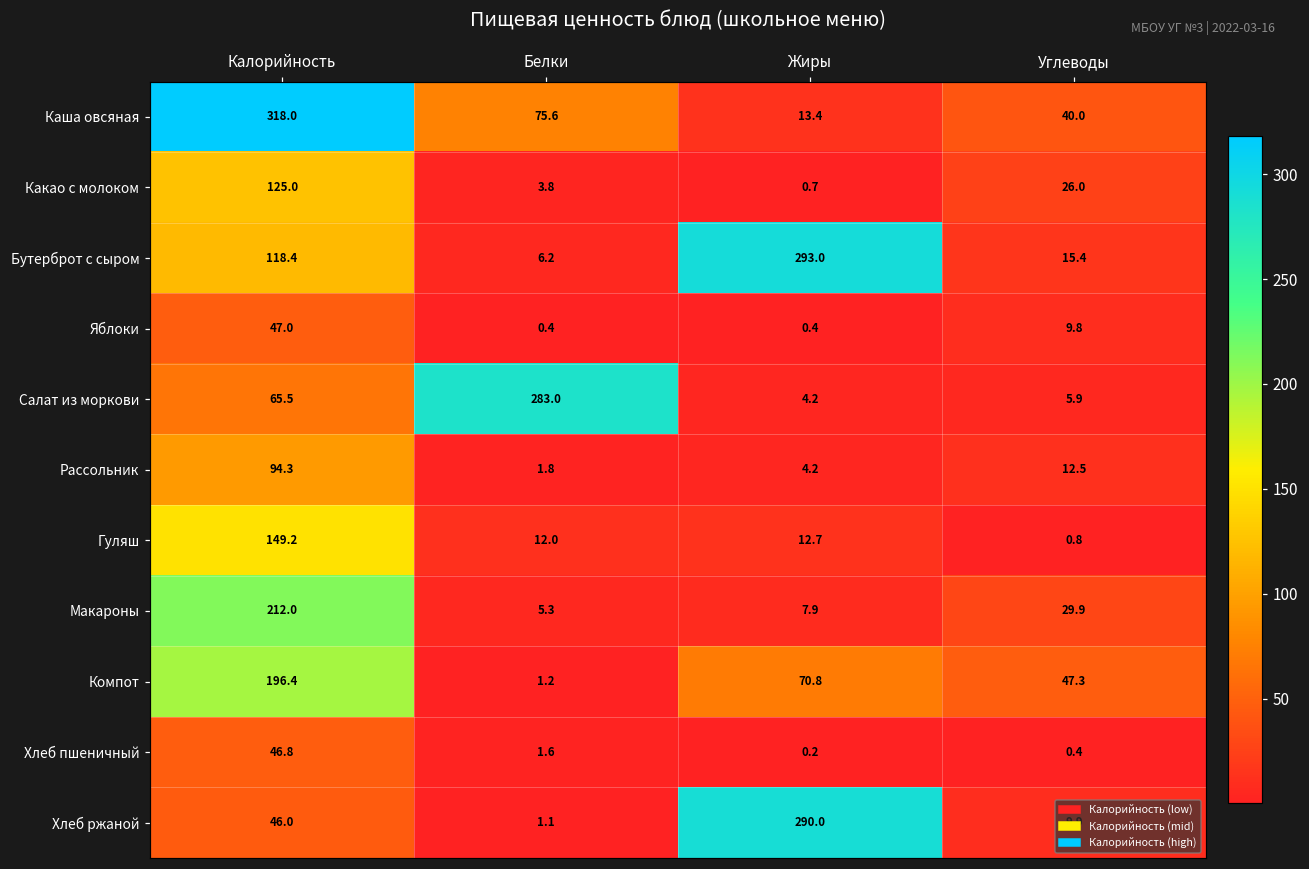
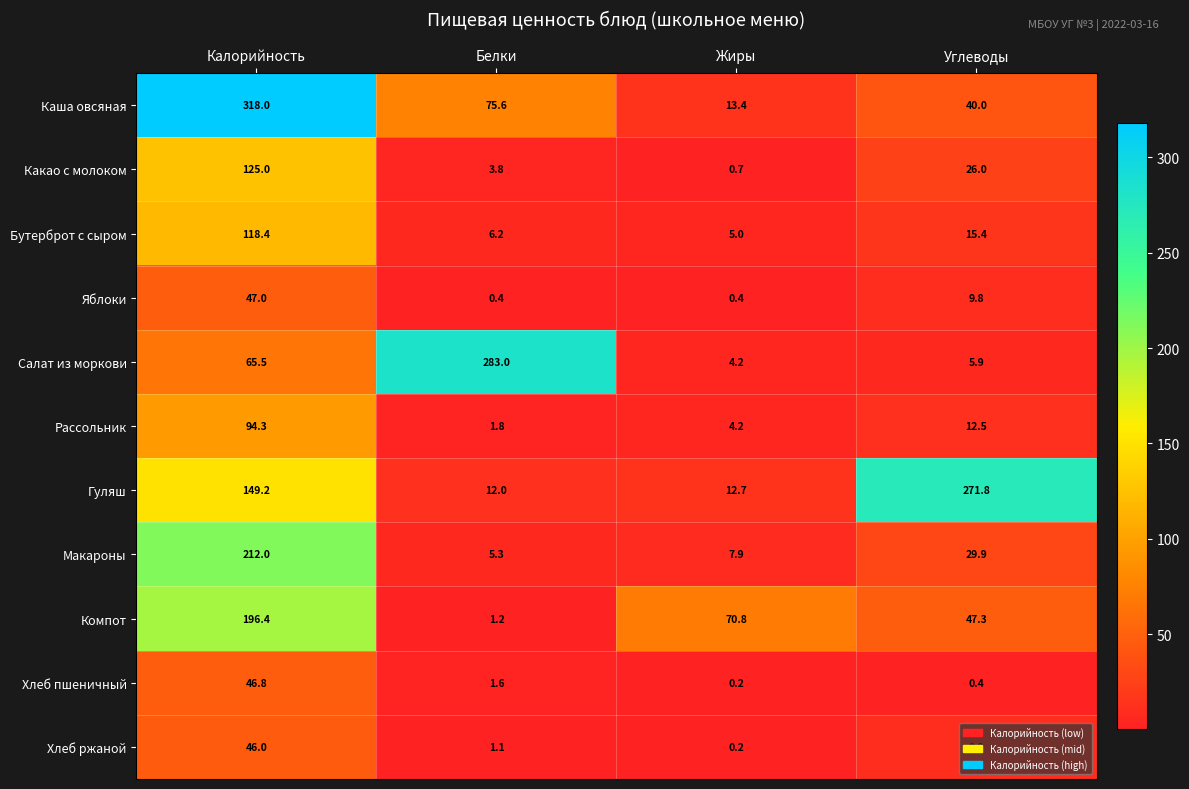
  {
    "Каша овсяная": {
      "Калорийность": 318.0,
      "Белки": 75.6,
      "Жиры": 13.4,
      "Углеводы": 40.0
    },
    "Какао с молоком": {
      "Калорийность": 125.0,
      "Белки": 3.8,
      "Жиры": 0.7,
      "Углеводы": 26.0
    },
    "Бутерброт с сыром": {
      "Калорийность": 118.4,
      "Белки": 6.2,
-     "Жиры": 293.0,
+     "Жиры": 5.0,
      "Углеводы": 15.4
    },
    "Яблоки": {
      "Калорийность": 47.0,
      "Белки": 0.4,
      "Жиры": 0.4,
      "Углеводы": 9.8
    },
    "Салат из моркови": {
      "Калорийность": 65.5,
      "Белки": 283.0,
      "Жиры": 4.2,
      "Углеводы": 5.9
    },
    "Рассольник": {
      "Калорийность": 94.3,
      "Белки": 1.8,
      "Жиры": 4.2,
      "Углеводы": 12.5
    },
    "Гуляш": {
      "Калорийность": 149.2,
      "Белки": 12.0,
      "Жиры": 12.7,
-     "Углеводы": 0.8
+     "Углеводы": 271.8
    },
    "Макароны": {
      "Калорийность": 212.0,
      "Белки": 5.3,
      "Жиры": 7.9,
      "Углеводы": 29.9
    },
    "Компот": {
      "Калорийность": 196.4,
      "Белки": 1.2,
      "Жиры": 70.8,
      "Углеводы": 47.3
    },
    "Хлеб пшеничный": {
      "Калорийность": 46.8,
      "Белки": 1.6,
      "Жиры": 0.2,
      "Углеводы": 0.4
    },
    "Хлеб ржаной": {
      "Калорийность": 46.0,
      "Белки": 1.1,
-     "Жиры": 290.0
+     "Жиры": 0.2
    }
  }
